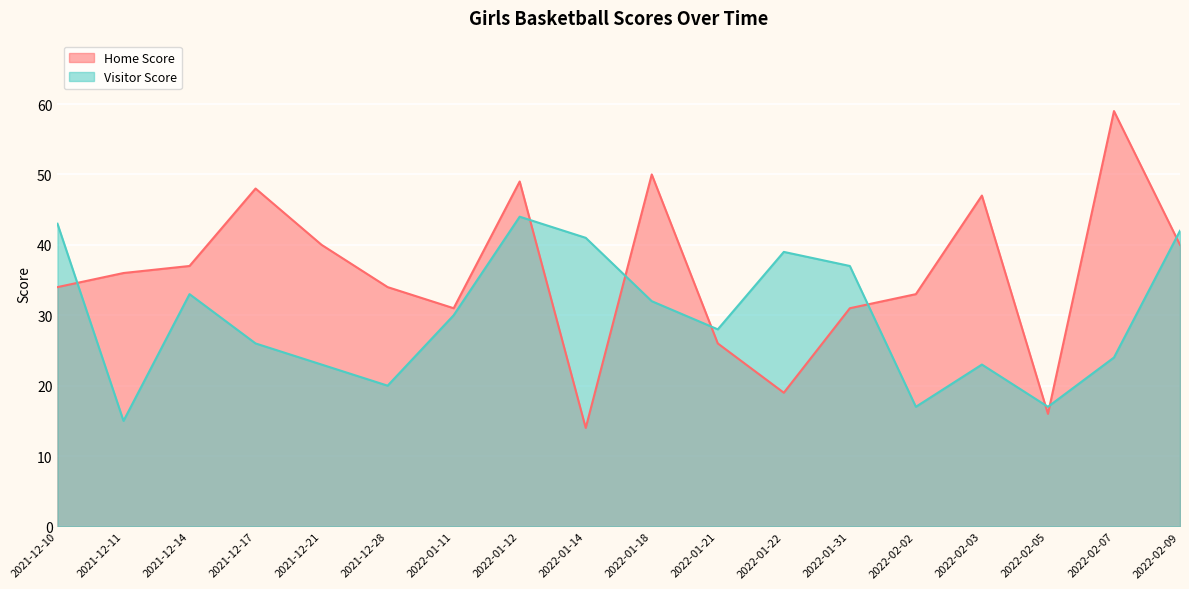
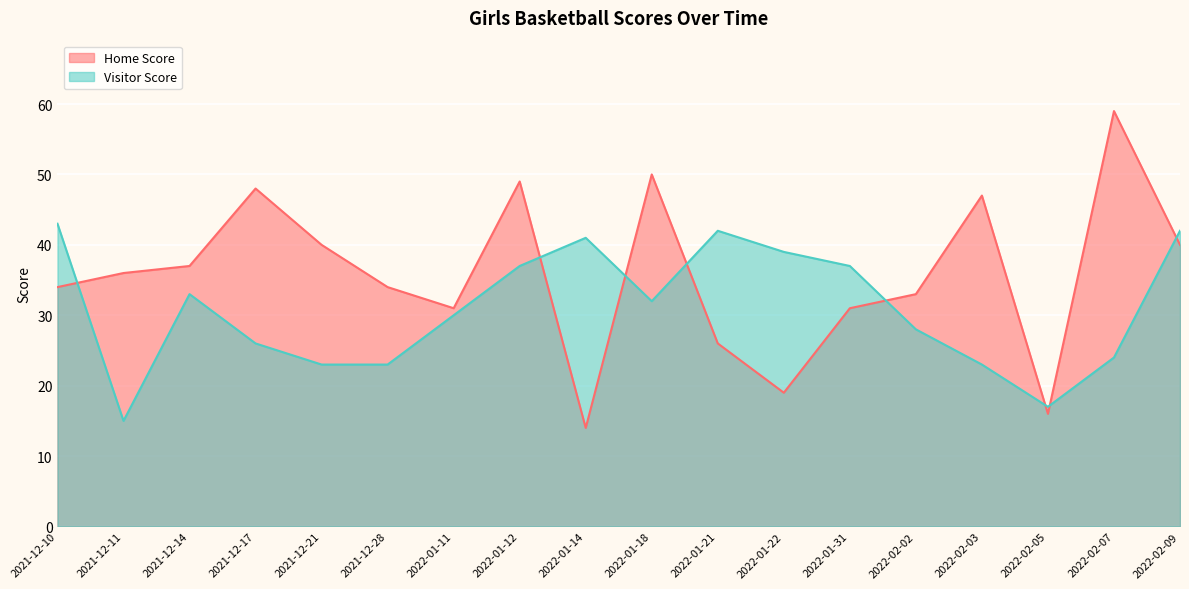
  {
    "Home Score": {
      "2021-12-10": 34,
      "2021-12-11": 36,
      "2021-12-14": 37,
      "2021-12-17": 48,
      "2021-12-21": 40,
      "2021-12-28": 34,
      "2022-01-11": 31,
      "2022-01-12": 49,
      "2022-01-14": 14,
      "2022-01-18": 50,
      "2022-01-21": 26,
      "2022-01-22": 19,
      "2022-01-31": 31,
      "2022-02-02": 33,
      "2022-02-03": 47,
      "2022-02-05": 16,
      "2022-02-07": 59,
      "2022-02-09": 40
    },
    "Visitor Score": {
      "2021-12-10": 43,
      "2021-12-11": 15,
      "2021-12-14": 33,
      "2021-12-17": 26,
      "2021-12-21": 23,
-     "2021-12-28": 20,
+     "2021-12-28": 23,
      "2022-01-11": 30,
-     "2022-01-12": 44,
+     "2022-01-12": 37,
      "2022-01-14": 41,
      "2022-01-18": 32,
-     "2022-01-21": 28,
+     "2022-01-21": 42,
      "2022-01-22": 39,
      "2022-01-31": 37,
-     "2022-02-02": 17,
+     "2022-02-02": 28,
      "2022-02-03": 23,
      "2022-02-05": 17,
      "2022-02-07": 24,
      "2022-02-09": 42
    }
  }
